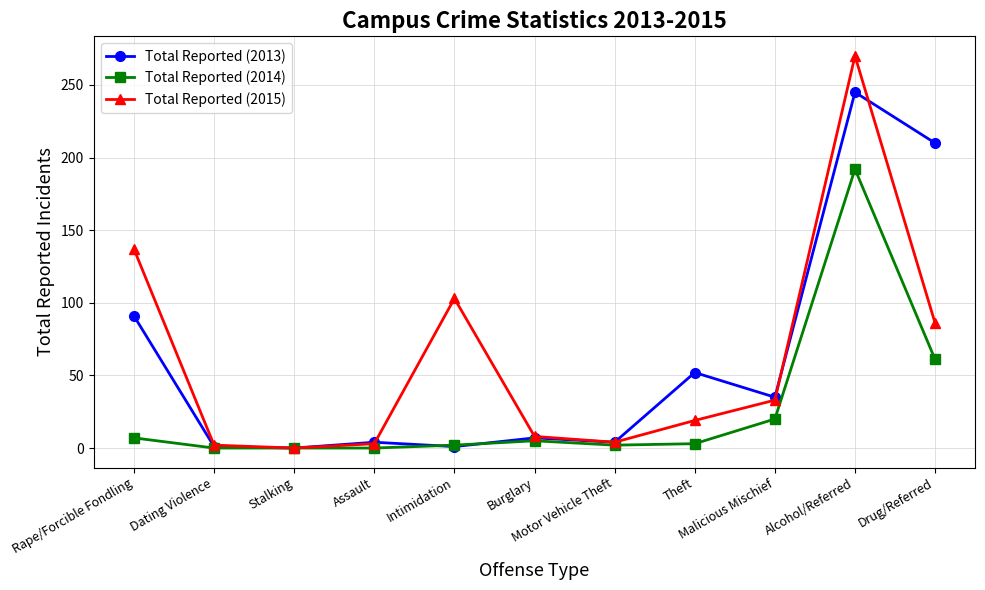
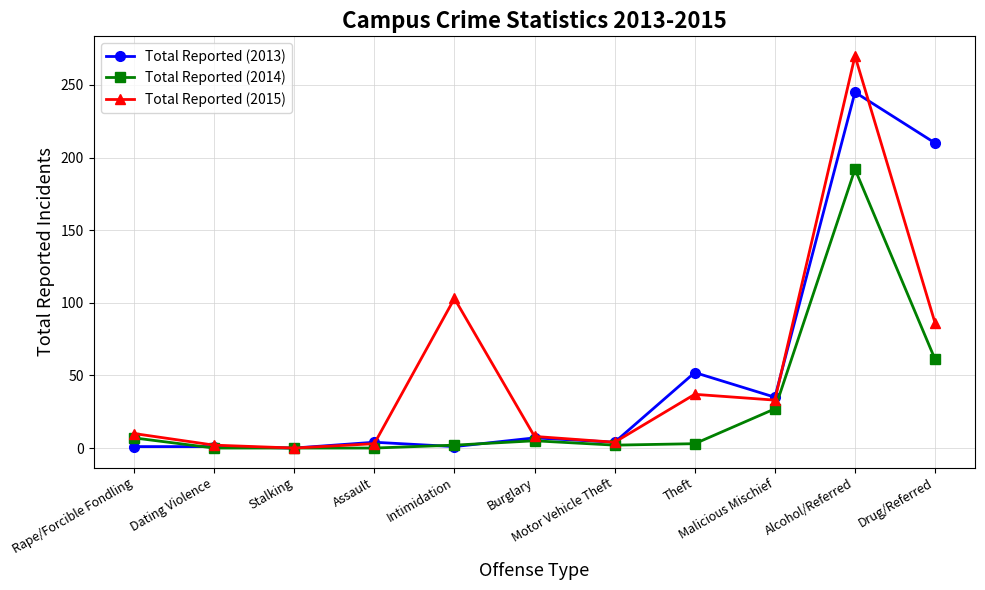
  {
    "Total Reported (2013)": {
-     "Rape/Forcible Fondling": 91,
+     "Rape/Forcible Fondling": 1,
      "Theft": 52,
      "Malicious Mischief": 35,
      "Alcohol/Referred": 245,
      "Drug/Referred": 210
    },
    "Total Reported (2014)": {
      "Rape/Forcible Fondling": 7,
      "Assault": 0,
      "Burglary": 5,
      "Motor Vehicle Theft": 2,
      "Theft": 3,
-     "Malicious Mischief": 20,
+     "Malicious Mischief": 27,
      "Alcohol/Referred": 192,
      "Drug/Referred": 61
    },
    "Total Reported (2015)": {
-     "Rape/Forcible Fondling": 137,
+     "Rape/Forcible Fondling": 10,
      "Intimidation": 103,
-     "Theft": 19,
+     "Theft": 37,
      "Malicious Mischief": 33,
      "Alcohol/Referred": 270,
      "Drug/Referred": 86
    }
  }
